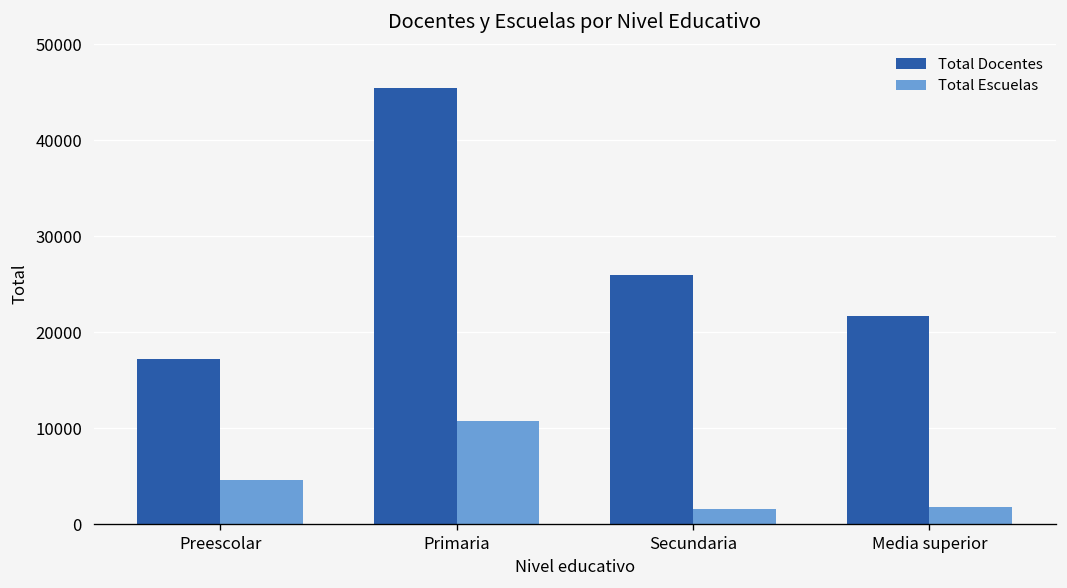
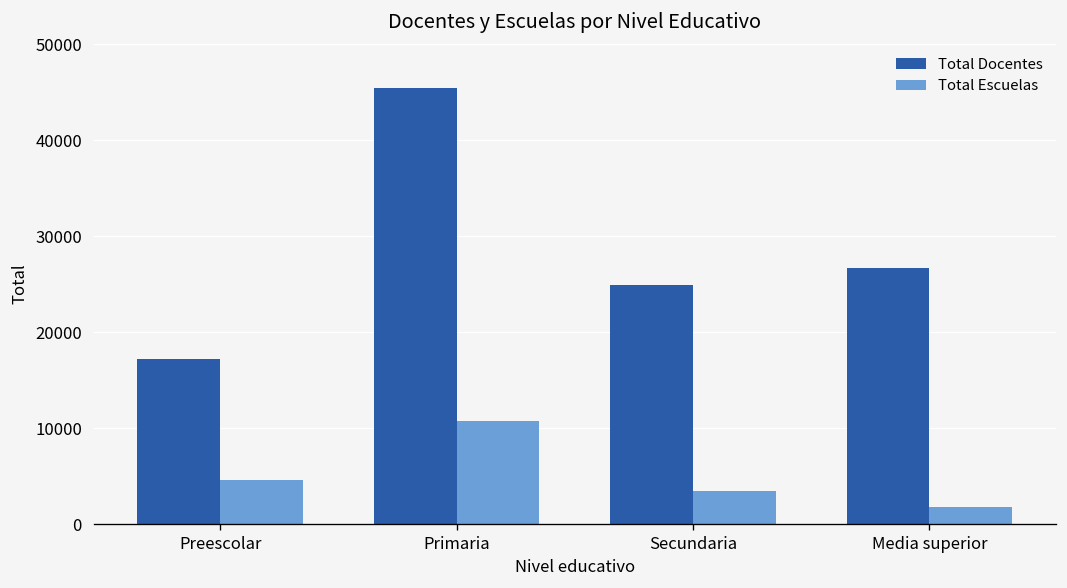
  {
    "Total Docentes": {
      "Preescolar": 17000,
      "Primaria": 45000,
-     "Secundaria": 26000,
-     "Media superior": 22000
+     "Secundaria": 25000,
+     "Media superior": 27000
    },
    "Total Escuelas": {
      "Preescolar": 5000,
      "Primaria": 11000,
-     "Secundaria": 2000,
+     "Secundaria": 3000,
      "Media superior": 2000
    }
  }
